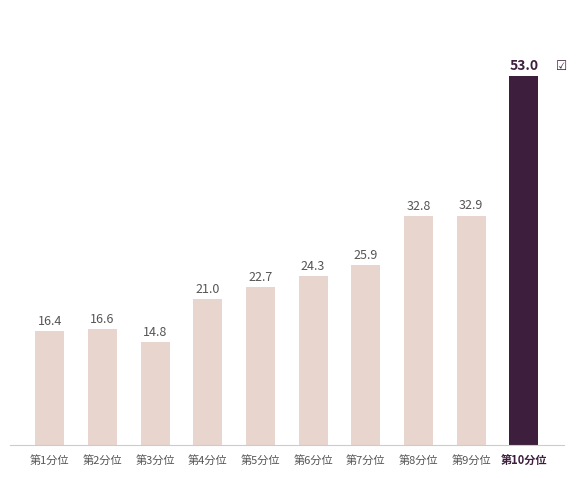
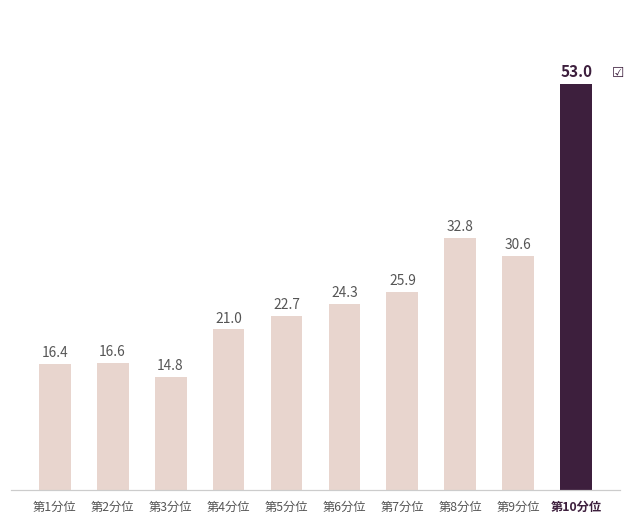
  {
-   "第9分位": 32.9
+   "第9分位": 30.6
  }
